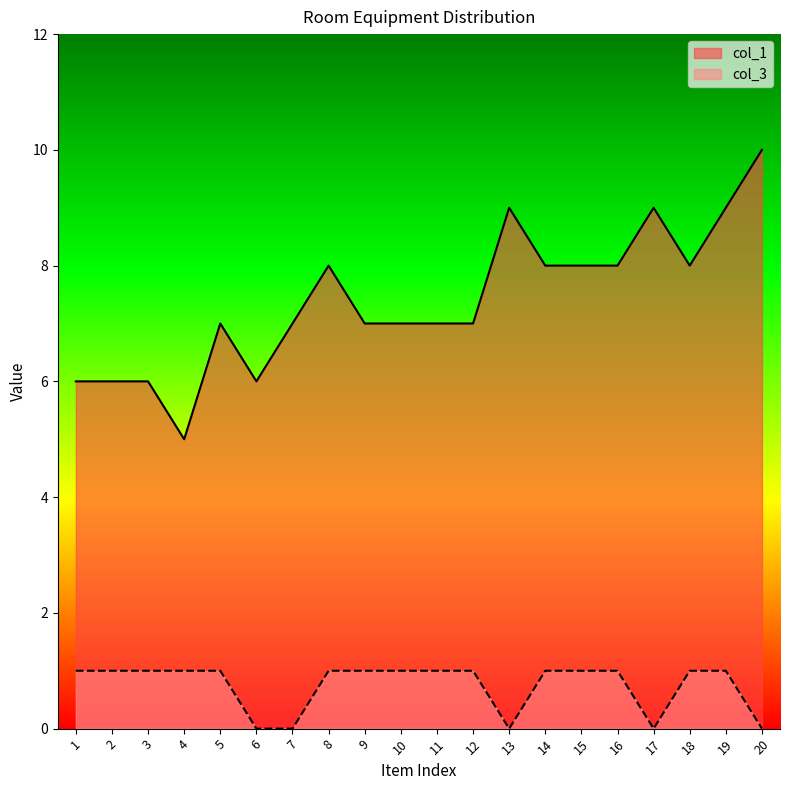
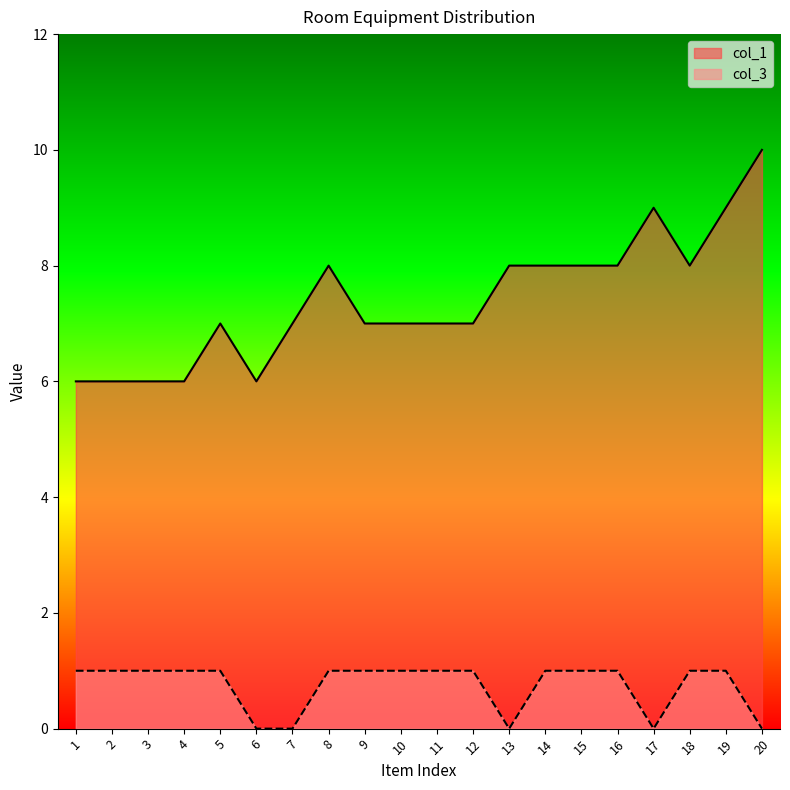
  {
    "col_1": {
      "1": 6,
      "2": 6,
      "3": 6,
-     "4": 5,
+     "4": 6,
      "5": 7,
      "6": 6,
      "7": 7,
      "8": 8,
      "9": 7,
      "10": 7,
      "11": 7,
      "12": 7,
-     "13": 9,
+     "13": 8,
      "14": 8,
      "15": 8,
      "16": 8,
      "17": 9,
      "18": 8,
      "19": 9,
      "20": 10
    },
    "col_3": {
      "1": 1,
      "2": 1,
      "3": 1,
      "4": 1,
      "5": 1,
      "6": 0,
      "7": 0,
      "8": 1,
      "9": 1,
      "10": 1,
      "11": 1,
      "12": 1,
      "13": 0,
      "14": 1,
      "15": 1,
      "16": 1,
      "17": 0,
      "18": 1,
      "19": 1,
      "20": 0
    }
  }
